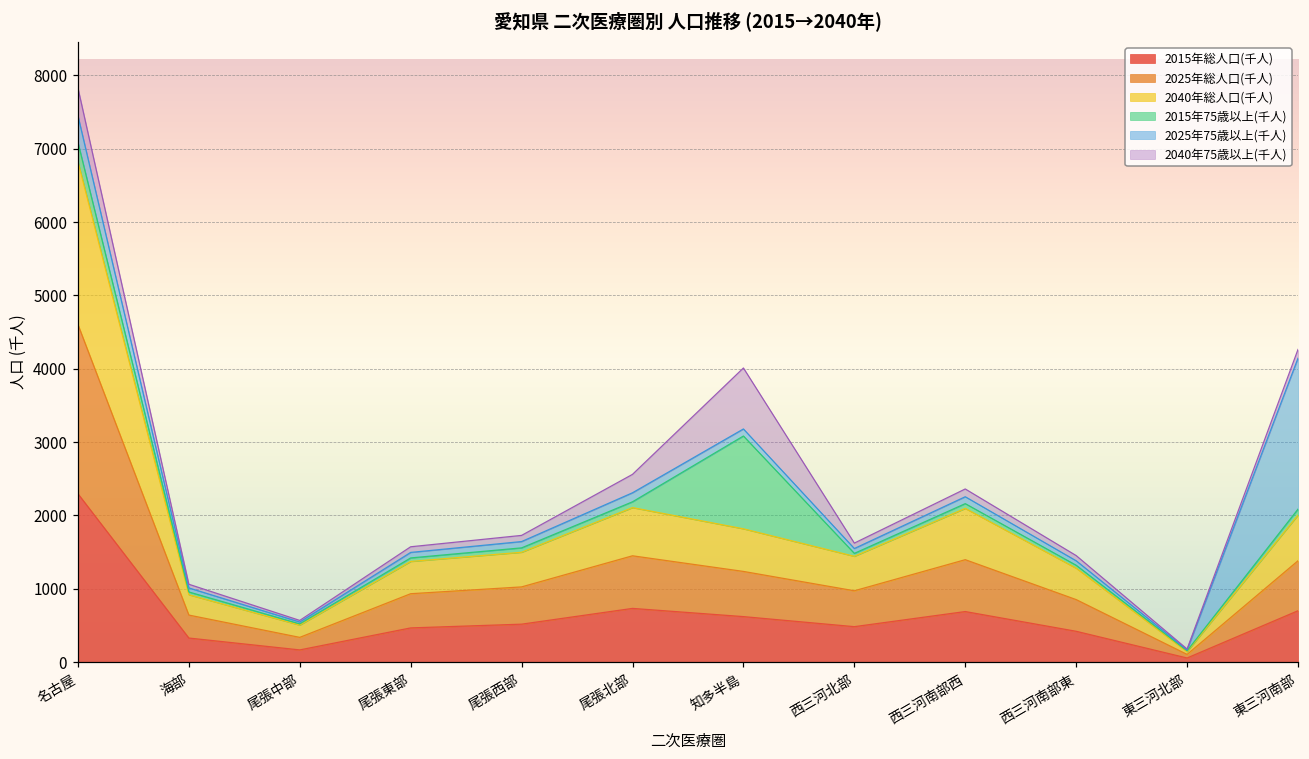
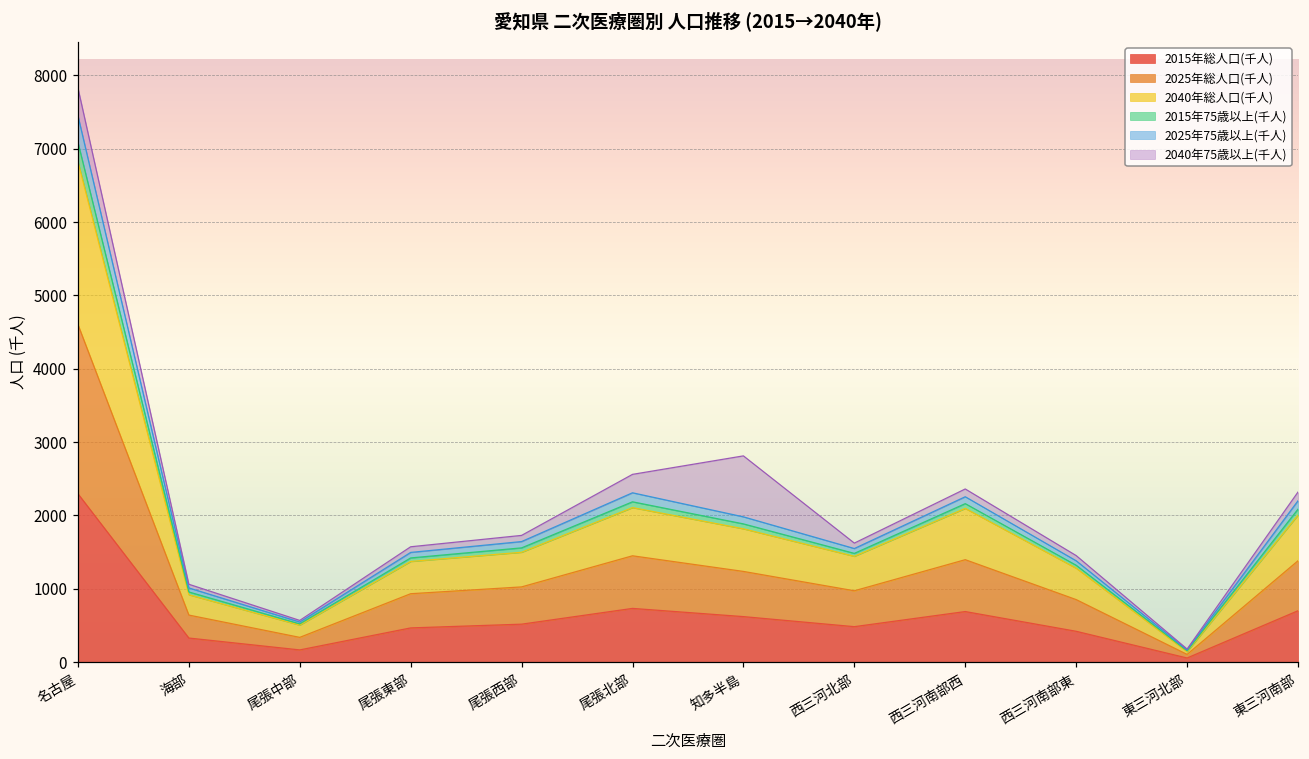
  {
    "2040年総人口(千人)": {
      "名古屋": 2200,
      "海部": 300,
      "尾張東部": 400,
      "尾張西部": 500,
      "尾張北部": 700,
      "知多半島": 600,
      "西三河北部": 500,
      "西三河南部西": 700,
      "西三河南部東": 400,
      "東三河南部": 600
    },
    "2015年75歳以上(千人)": {
      "名古屋": 300,
      "海部": 0,
      "尾張東部": 0,
      "尾張西部": 100,
      "尾張北部": 100,
-     "知多半島": 1300,
+     "知多半島": 100,
      "西三河北部": 0,
      "西三河南部西": 100,
      "西三河南部東": 0,
      "東三河南部": 100
    },
    "2025年75歳以上(千人)": {
      "名古屋": 400,
      "海部": 100,
      "尾張東部": 100,
      "尾張西部": 100,
      "尾張北部": 100,
      "知多半島": 100,
      "西三河北部": 100,
      "西三河南部西": 100,
      "西三河南部東": 100,
-     "東三河南部": 2100
+     "東三河南部": 100
    },
    "2040年75歳以上(千人)": {
      "名古屋": 400,
      "海部": 100,
      "尾張東部": 100,
      "尾張西部": 100,
      "尾張北部": 300,
      "知多半島": 800,
      "西三河北部": 100,
      "西三河南部西": 100,
      "西三河南部東": 100,
      "東三河南部": 100
    }
  }
